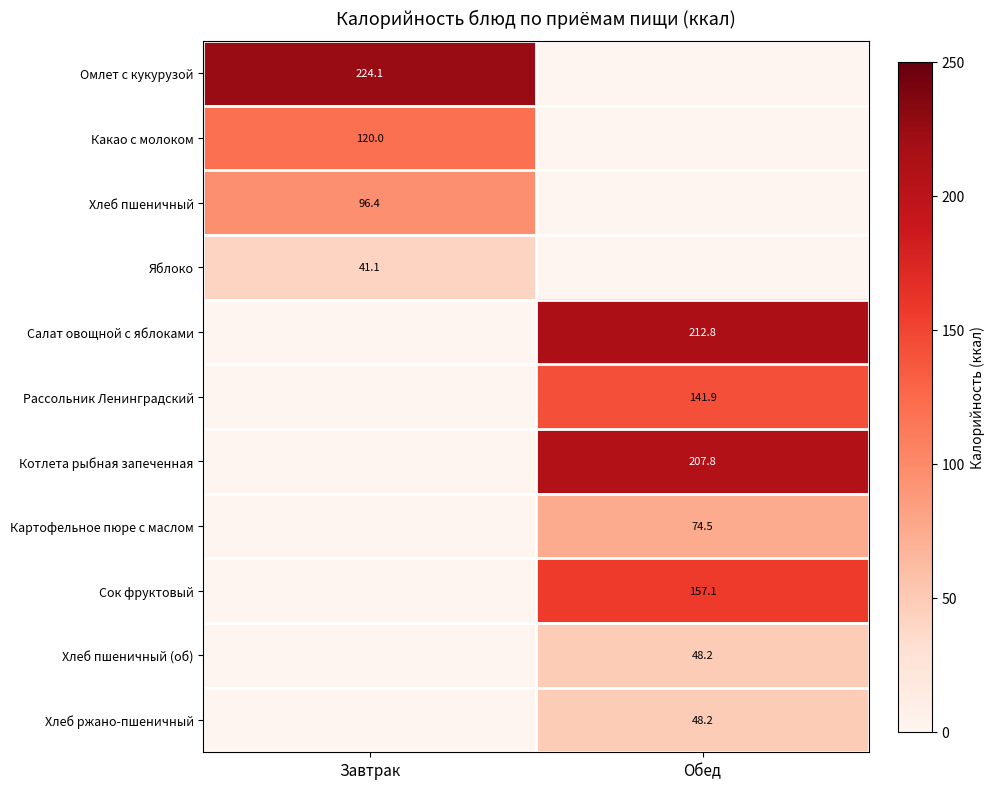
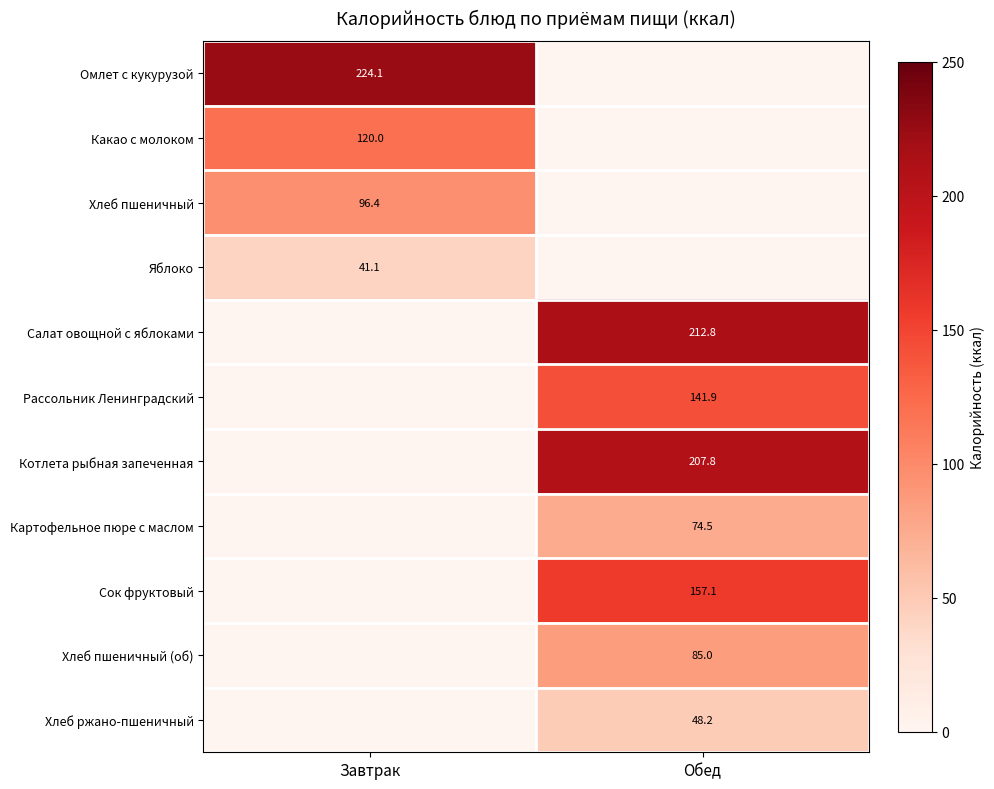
  {
    "Омлет с кукурузой": {
      "Завтрак": 224.1
    },
    "Какао с молоком": {
      "Завтрак": 120.0
    },
    "Хлеб пшеничный": {
      "Завтрак": 96.4
    },
    "Яблоко": {
      "Завтрак": 41.1
    },
    "Салат овощной с яблоками": {
      "Обед": 212.8
    },
    "Рассольник Ленинградский": {
      "Обед": 141.9
    },
    "Котлета рыбная запеченная": {
      "Обед": 207.8
    },
    "Картофельное пюре с маслом": {
      "Обед": 74.5
    },
    "Сок фруктовый": {
      "Обед": 157.1
    },
    "Хлеб пшеничный (об)": {
-     "Обед": 48.2
+     "Обед": 85.0
    },
    "Хлеб ржано-пшеничный": {
      "Обед": 48.2
    }
  }
